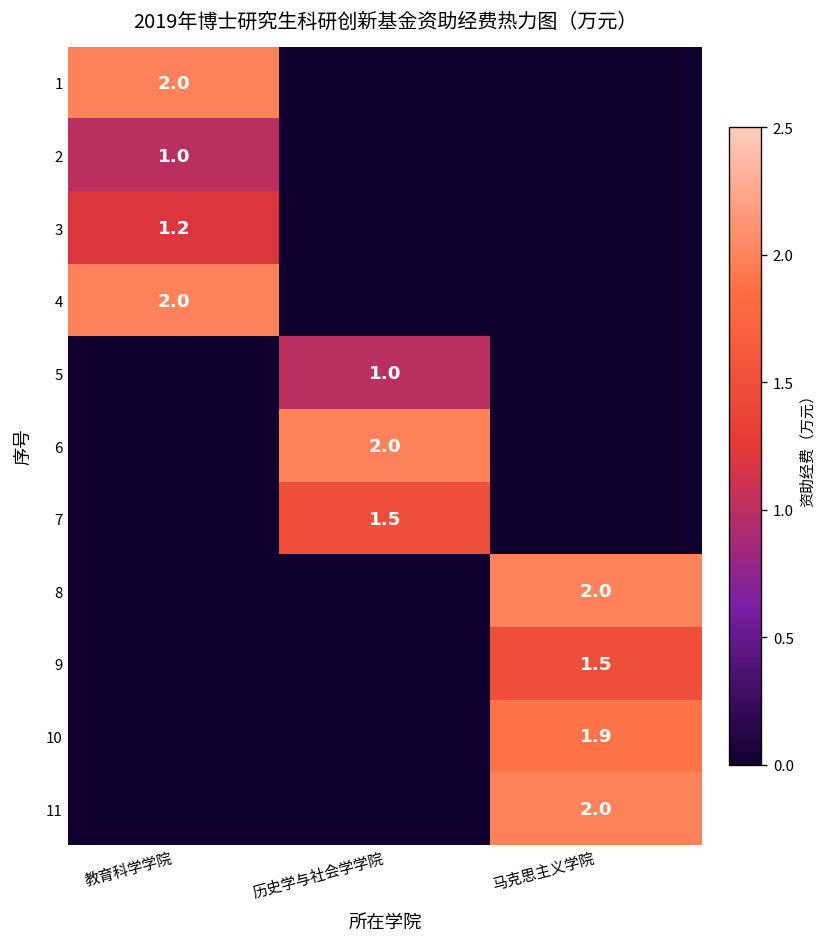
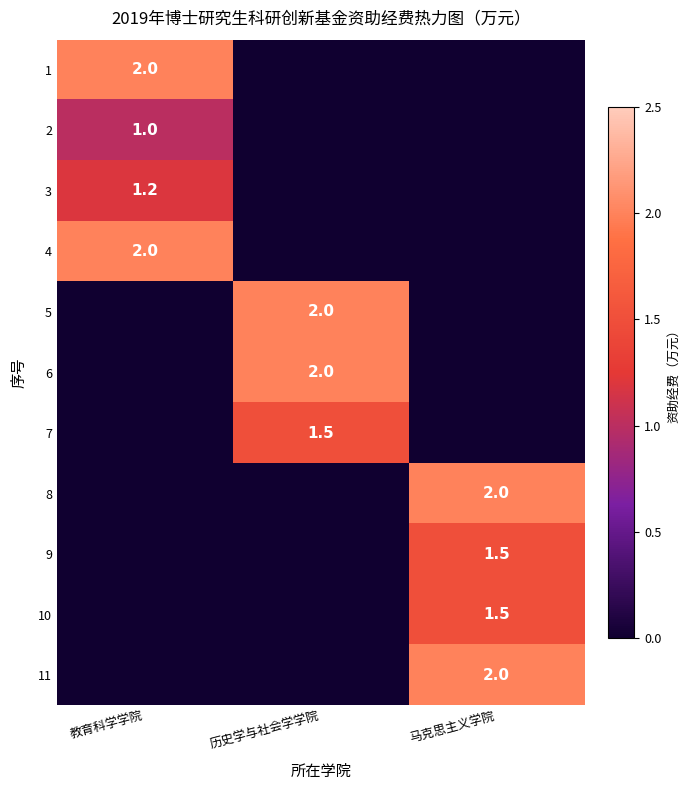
  {
    "1": {
      "教育科学学院": 2.0
    },
    "2": {
      "教育科学学院": 1.0
    },
    "3": {
      "教育科学学院": 1.2
    },
    "4": {
      "教育科学学院": 2.0
    },
    "5": {
-     "历史学与社会学学院": 1.0
+     "历史学与社会学学院": 2.0
    },
    "6": {
      "历史学与社会学学院": 2.0
    },
    "7": {
      "历史学与社会学学院": 1.5
    },
    "8": {
      "马克思主义学院": 2.0
    },
    "9": {
      "马克思主义学院": 1.5
    },
    "10": {
-     "马克思主义学院": 1.9
+     "马克思主义学院": 1.5
    },
    "11": {
      "马克思主义学院": 2.0
    }
  }
